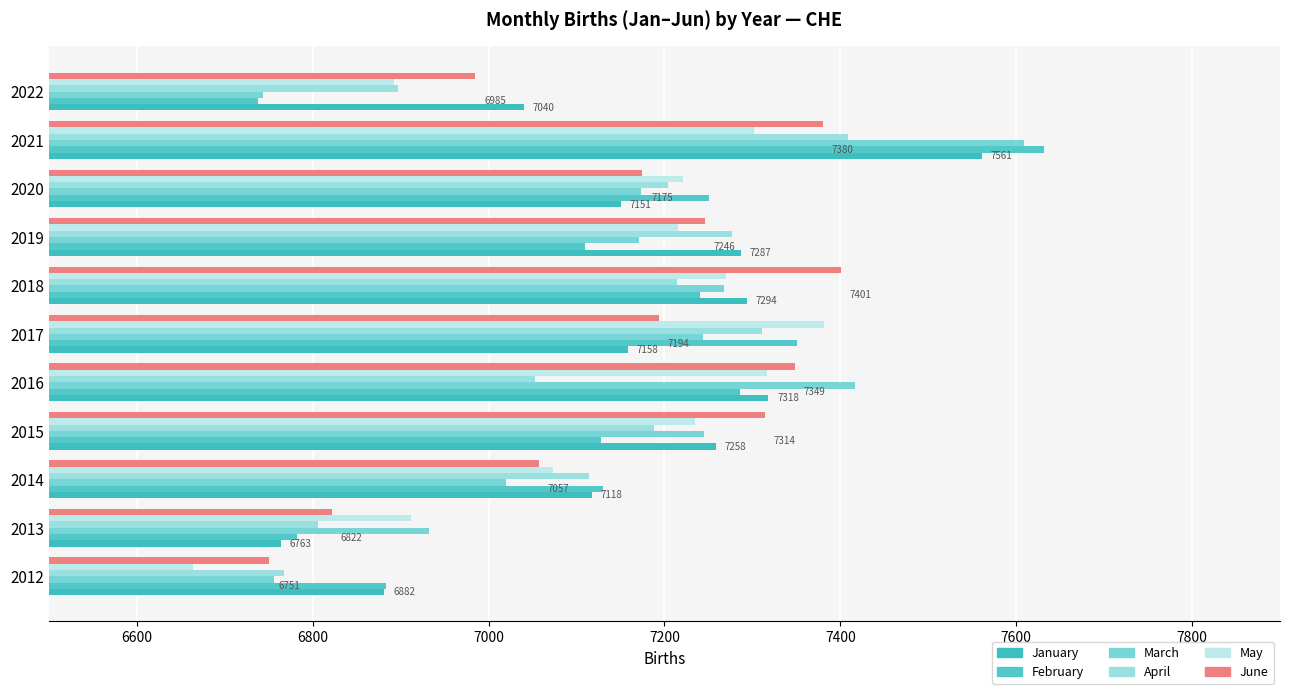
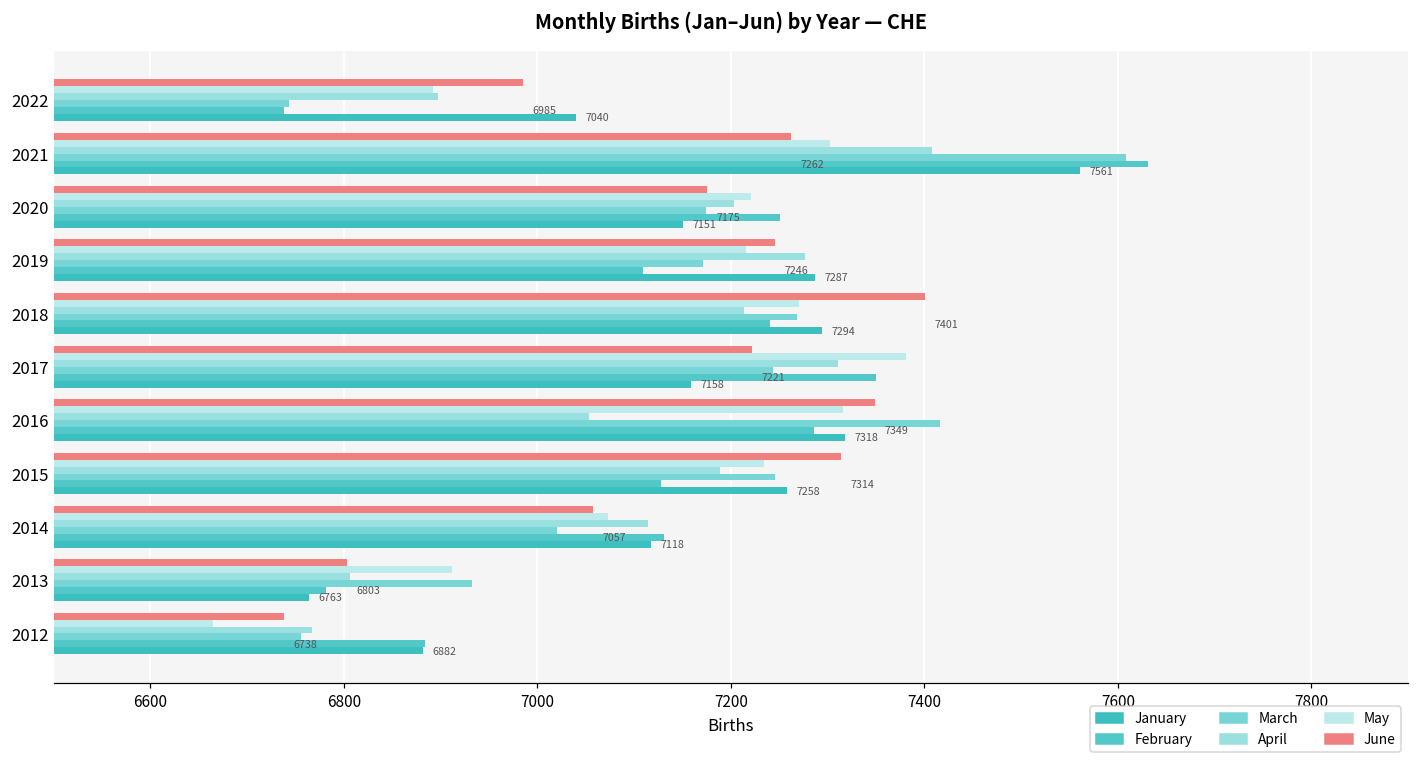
  {
    "June": {
      "2022": 6985,
-     "2021": 7380,
+     "2021": 7262,
      "2020": 7175,
      "2019": 7246,
      "2018": 7401,
-     "2017": 7194,
+     "2017": 7221,
      "2016": 7349,
      "2015": 7314,
      "2014": 7057,
-     "2013": 6822,
-     "2012": 6751
+     "2013": 6803,
+     "2012": 6738
    }
  }
